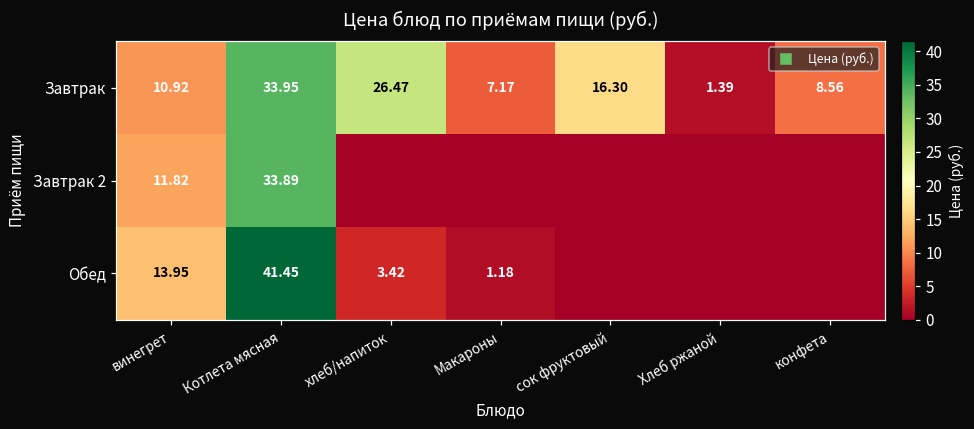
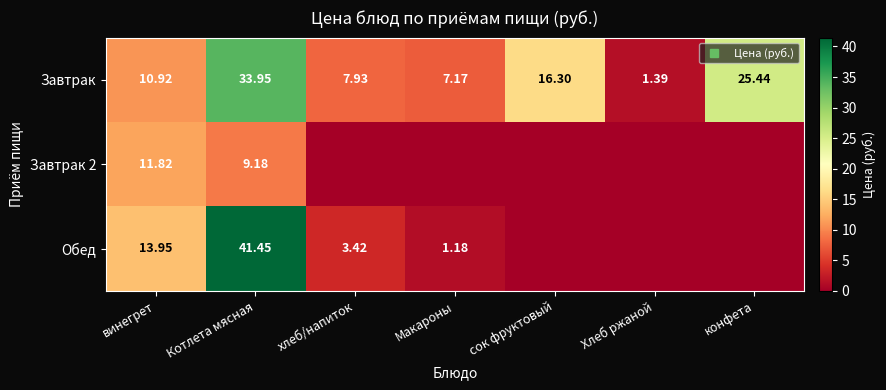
  {
    "Завтрак": {
      "винегрет": 10.92,
      "Котлета мясная": 33.95,
-     "хлеб/напиток": 26.47,
+     "хлеб/напиток": 7.93,
      "Макароны": 7.17,
      "сок фруктовый": 16.30,
      "Хлеб ржаной": 1.39,
-     "конфета": 8.56
+     "конфета": 25.44
    },
    "Завтрак 2": {
      "винегрет": 11.82,
-     "Котлета мясная": 33.89
+     "Котлета мясная": 9.18
    },
    "Обед": {
      "винегрет": 13.95,
      "Котлета мясная": 41.45,
      "хлеб/напиток": 3.42,
      "Макароны": 1.18
    }
  }
